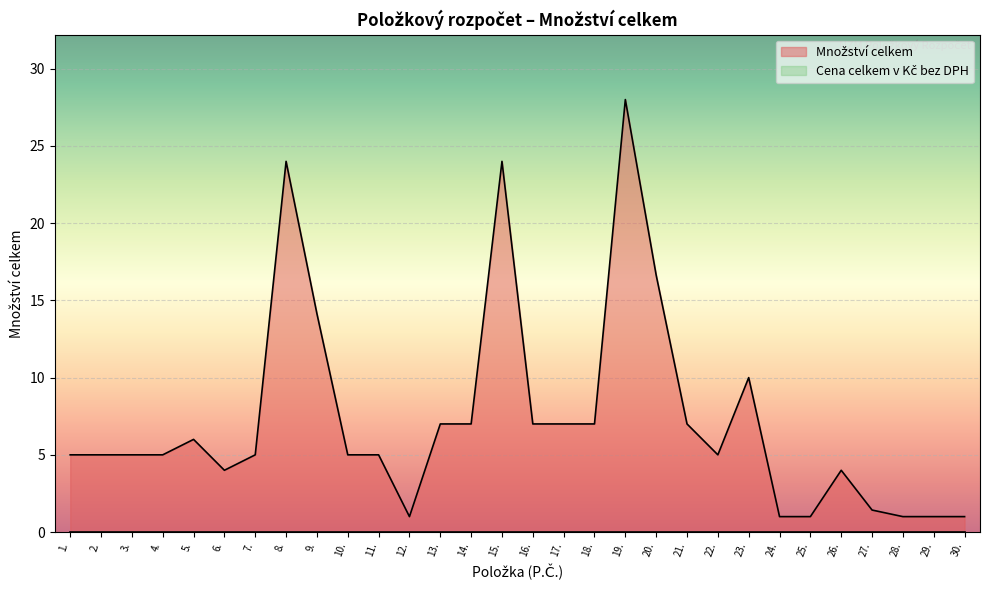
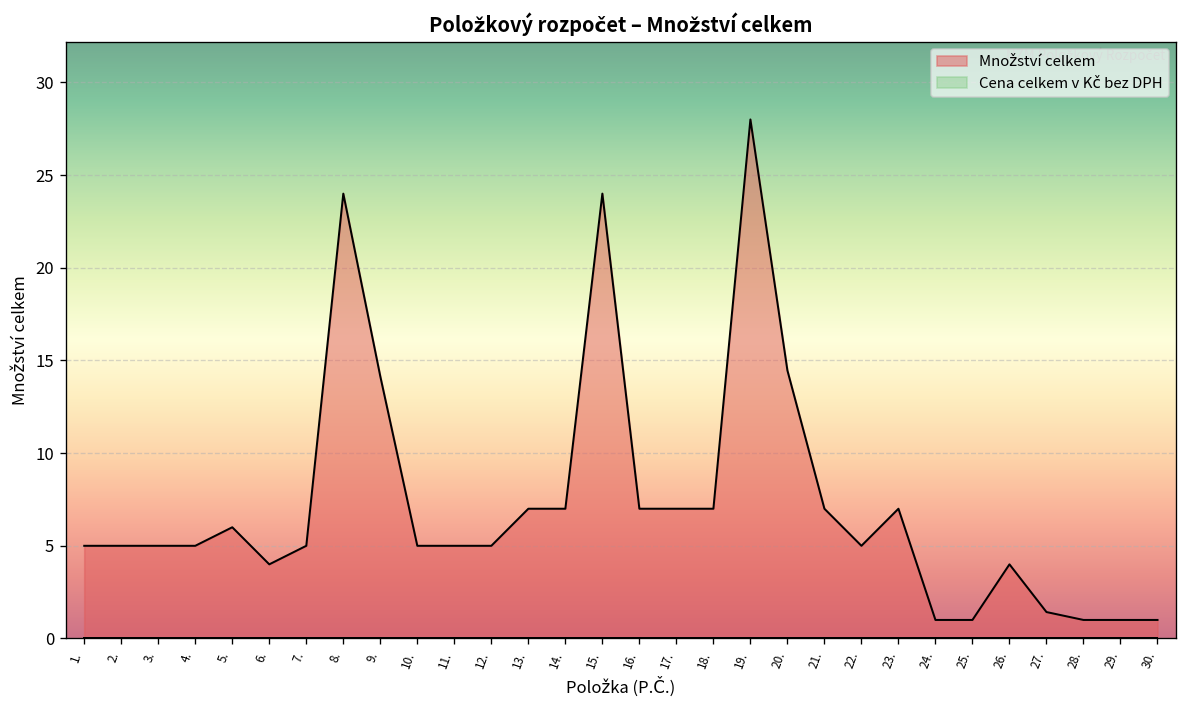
  {
    "Množství celkem": {
      "1.": 5.0,
      "2.": 5.0,
      "3.": 5.0,
      "4.": 5.0,
      "5.": 6.0,
      "6.": 4.0,
      "7.": 5.0,
      "8.": 24.0,
      "9.": 14.1,
      "10.": 5.0,
      "11.": 5.0,
-     "12.": 1,
+     "12.": 5,
      "13.": 7.0,
      "14.": 7.0,
      "15.": 24.0,
      "16.": 7.0,
      "17.": 7.0,
      "18.": 7.0,
      "19.": 28.0,
-     "20.": 16.6,
+     "20.": 14.5,
      "21.": 7.0,
      "22.": 5.0,
-     "23.": 10,
+     "23.": 7,
      "24.": 1.0,
      "25.": 1.0,
      "26.": 4.0,
      "27.": 1.4,
      "28.": 1.0,
      "29.": 1.0,
      "30.": 1.0
    },
    "Cena celkem v Kč bez DPH": {
      "1.": 0.0,
      "2.": 0.0,
      "3.": 0.0,
      "4.": 0.0,
      "5.": 0.0,
      "6.": 0.0,
      "7.": 0.0,
      "8.": 0.0,
      "9.": 0.0,
      "10.": 0.0,
      "11.": 0.0,
      "12.": 0.0,
      "13.": 0.0,
      "14.": 0.0,
      "15.": 0.0,
      "16.": 0.0,
      "17.": 0.0,
      "18.": 0.0,
      "19.": 0.0,
      "20.": 0.0,
      "21.": 0.0,
      "22.": 0.0,
      "23.": 0.0,
      "24.": 0.0,
      "25.": 0.0,
      "26.": 0.0,
      "27.": 0.0,
      "28.": 0.0,
      "29.": 0.0,
      "30.": 0.0
    }
  }
